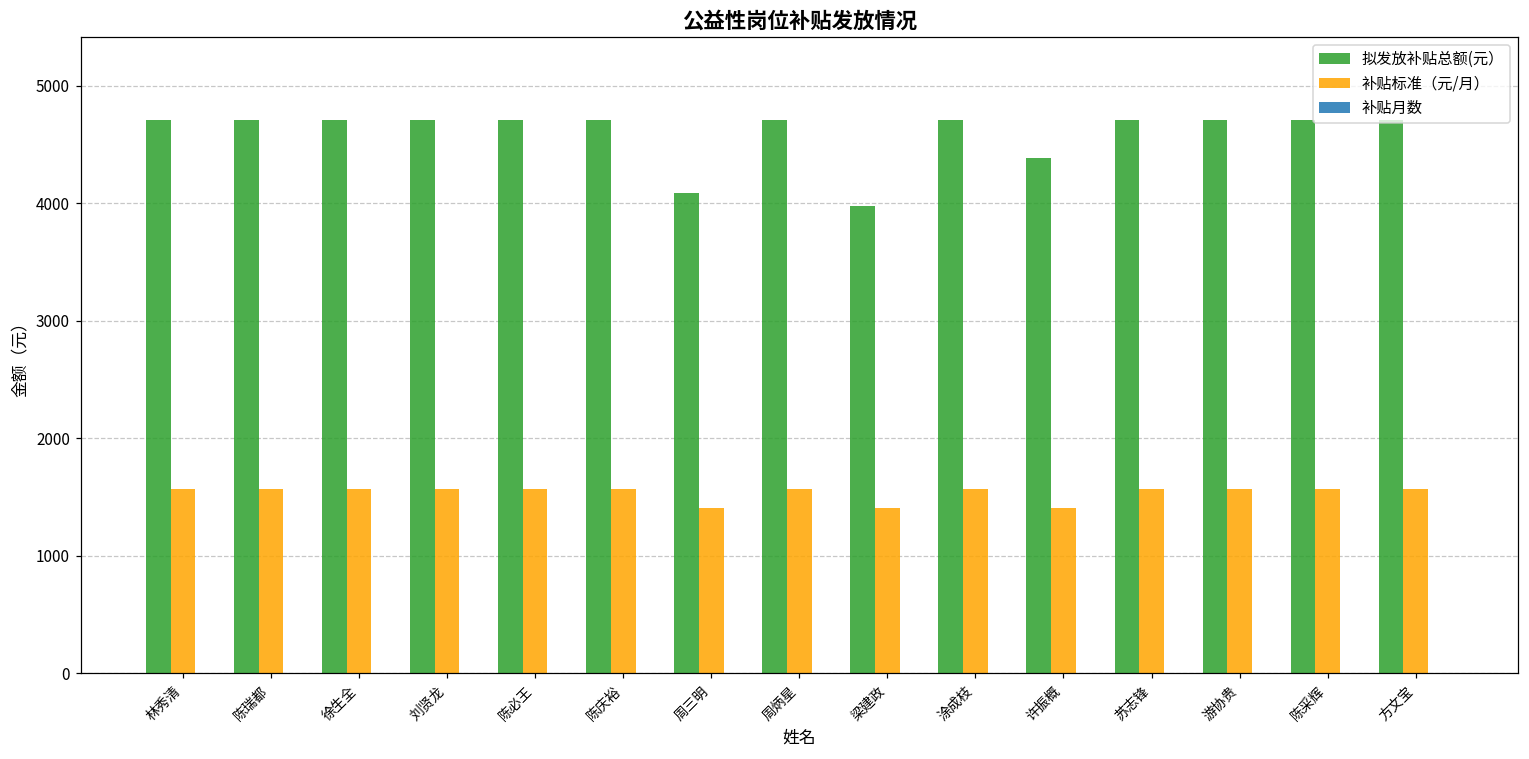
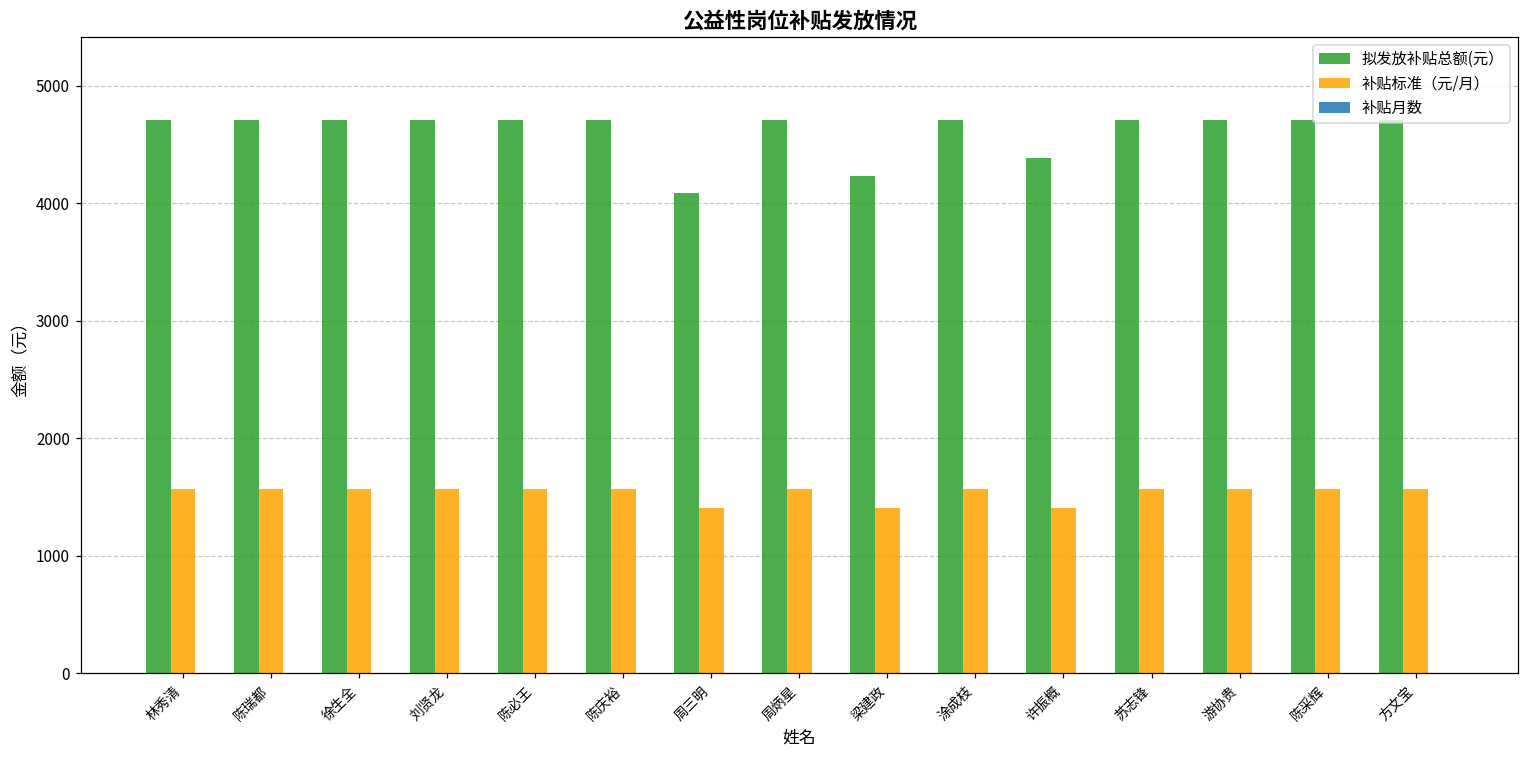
  {
    "拟发放补贴总额(元）": {
      "林秀清": 4710,
      "陈瑞都": 4710,
      "徐生全": 4710,
      "刘贤龙": 4710,
      "陈必王": 4710,
      "陈庆裕": 4710,
      "周三明": 4090,
      "周炳星": 4710,
-     "梁建政": 3970,
+     "梁建政": 4230,
      "涂成枝": 4710,
      "许振概": 4390,
      "苏志锋": 4710,
      "游协贵": 4710,
      "陈采辉": 4710
    },
    "补贴标准（元/月）": {
      "林秀清": 1570,
      "陈瑞都": 1570,
      "徐生全": 1570,
      "刘贤龙": 1570,
      "陈必王": 1570,
      "陈庆裕": 1570,
      "周三明": 1410,
      "周炳星": 1570,
      "梁建政": 1410,
      "涂成枝": 1570,
      "许振概": 1410,
      "苏志锋": 1570,
      "游协贵": 1570,
      "陈采辉": 1570,
      "方文宝": 1570
    }
  }
